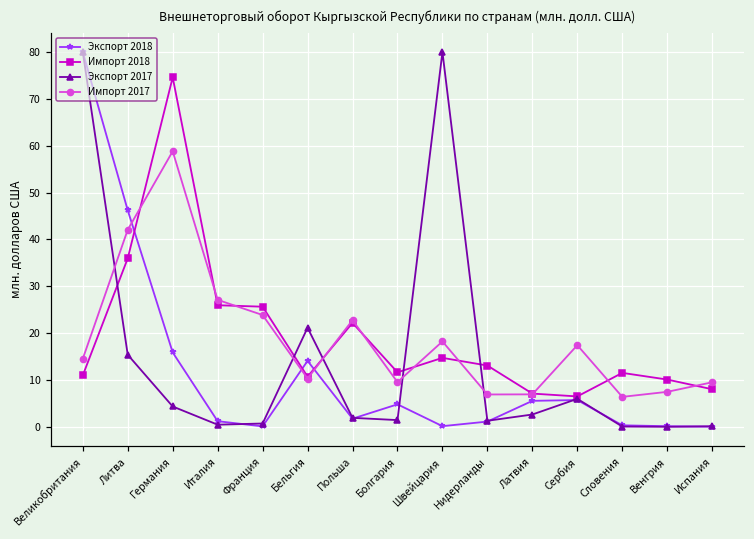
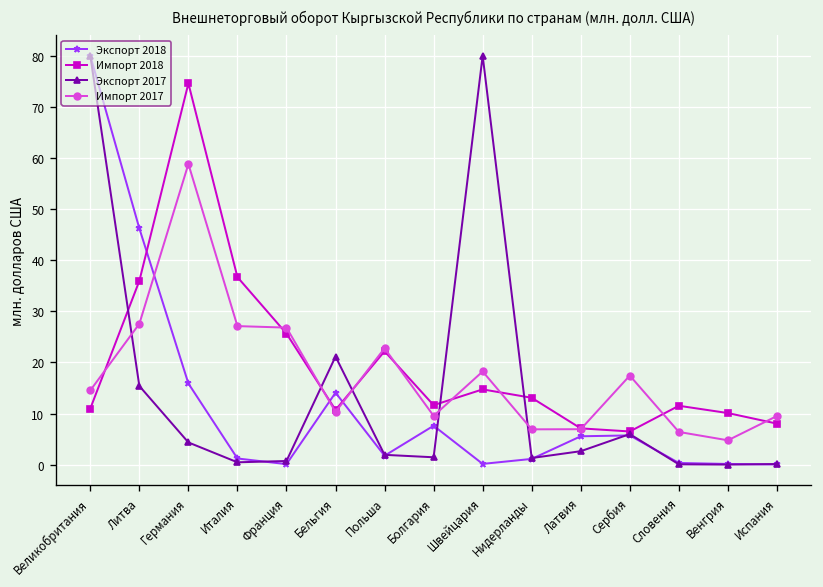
  {
    "Экспорт 2018": {
      "Литва": 46,
      "Германия": 16,
      "Италия": 1,
      "Франция": 0,
      "Бельгия": 14,
-     "Болгария": 5,
+     "Болгария": 8,
      "Швейцария": 0,
      "Латвия": 6
    },
    "Импорт 2018": {
      "Великобритания": 11,
      "Литва": 36,
      "Германия": 75,
-     "Италия": 26,
+     "Италия": 37,
      "Франция": 26,
      "Болгария": 12,
      "Швейцария": 15,
      "Нидерланды": 13,
      "Словения": 12,
      "Венгрия": 10,
      "Испания": 8
    },
    "Экспорт 2017": {
      "Литва": 15,
      "Германия": 4,
      "Италия": 0,
      "Франция": 1,
      "Бельгия": 21,
      "Болгария": 1,
      "Швейцария": 80,
      "Латвия": 3
    },
    "Импорт 2017": {
      "Великобритания": 15,
-     "Литва": 42,
+     "Литва": 28,
      "Германия": 59,
      "Италия": 27,
-     "Франция": 24,
+     "Франция": 27,
      "Болгария": 10,
      "Швейцария": 18,
      "Нидерланды": 7,
      "Сербия": 17,
      "Словения": 6,
-     "Венгрия": 7,
+     "Венгрия": 5,
      "Испания": 10
    }
  }
